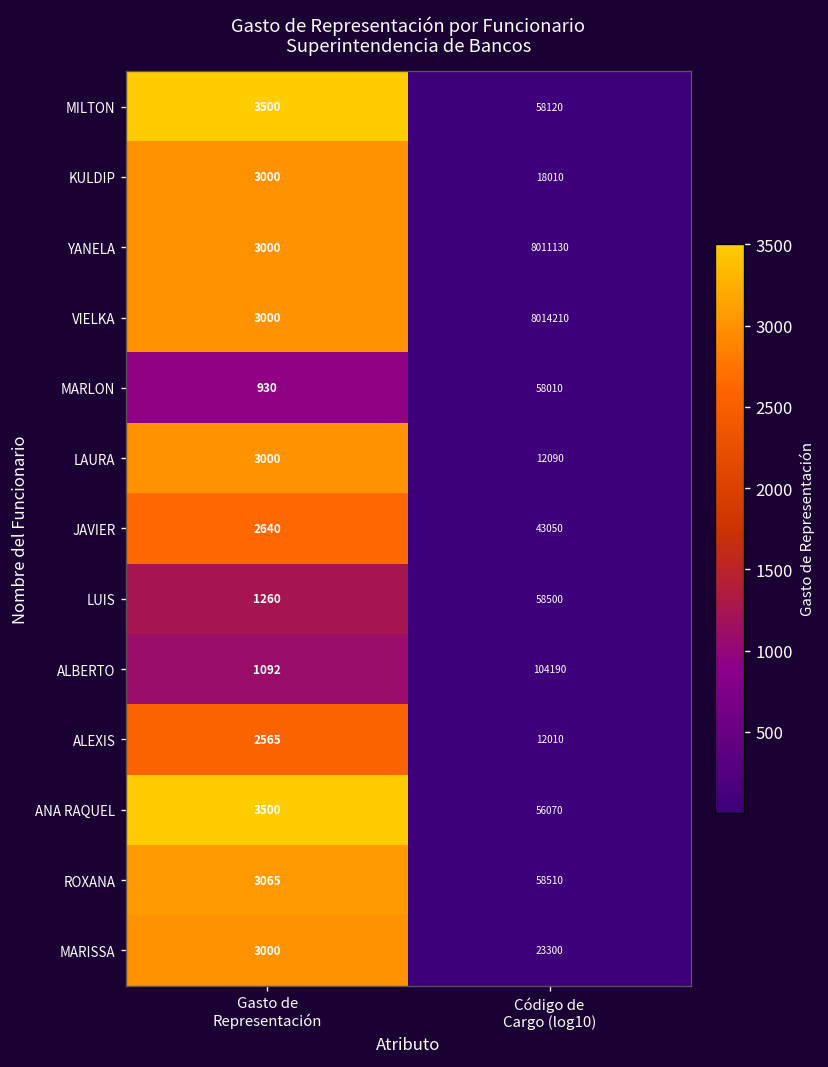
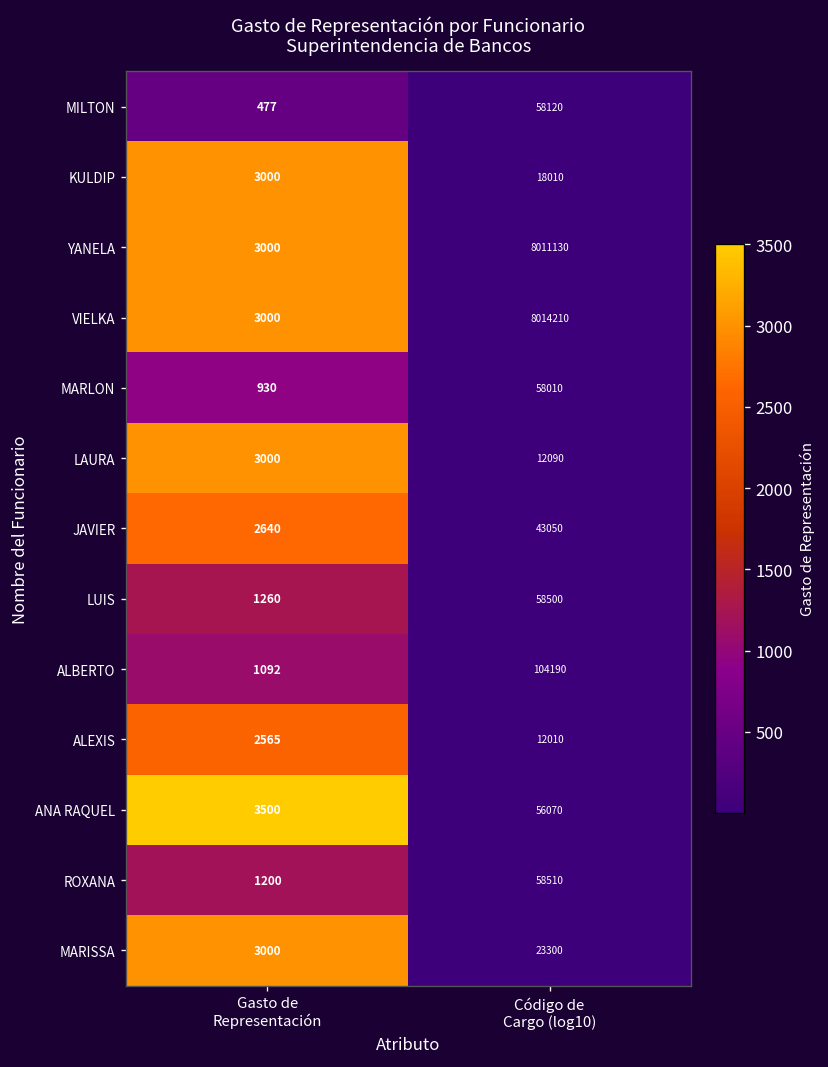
  {
    "MILTON": {
-     "Gasto de Representación": 3500,
+     "Gasto de Representación": 477,
      "Código de Cargo (log10)": 58120
    },
    "KULDIP": {
      "Gasto de Representación": 3000,
      "Código de Cargo (log10)": 18010
    },
    "YANELA": {
      "Gasto de Representación": 3000,
      "Código de Cargo (log10)": 8011130
    },
    "VIELKA": {
      "Gasto de Representación": 3000,
      "Código de Cargo (log10)": 8014210
    },
    "MARLON": {
      "Gasto de Representación": 930,
      "Código de Cargo (log10)": 58010
    },
    "LAURA": {
      "Gasto de Representación": 3000,
      "Código de Cargo (log10)": 12090
    },
    "JAVIER": {
      "Gasto de Representación": 2640,
      "Código de Cargo (log10)": 43050
    },
    "LUIS": {
      "Gasto de Representación": 1260,
      "Código de Cargo (log10)": 58500
    },
    "ALBERTO": {
      "Gasto de Representación": 1092,
      "Código de Cargo (log10)": 104190
    },
    "ALEXIS": {
      "Gasto de Representación": 2565,
      "Código de Cargo (log10)": 12010
    },
    "ANA RAQUEL": {
      "Gasto de Representación": 3500,
      "Código de Cargo (log10)": 56070
    },
    "ROXANA": {
-     "Gasto de Representación": 3065,
+     "Gasto de Representación": 1200,
      "Código de Cargo (log10)": 58510
    },
    "MARISSA": {
      "Gasto de Representación": 3000,
      "Código de Cargo (log10)": 23300
    }
  }
